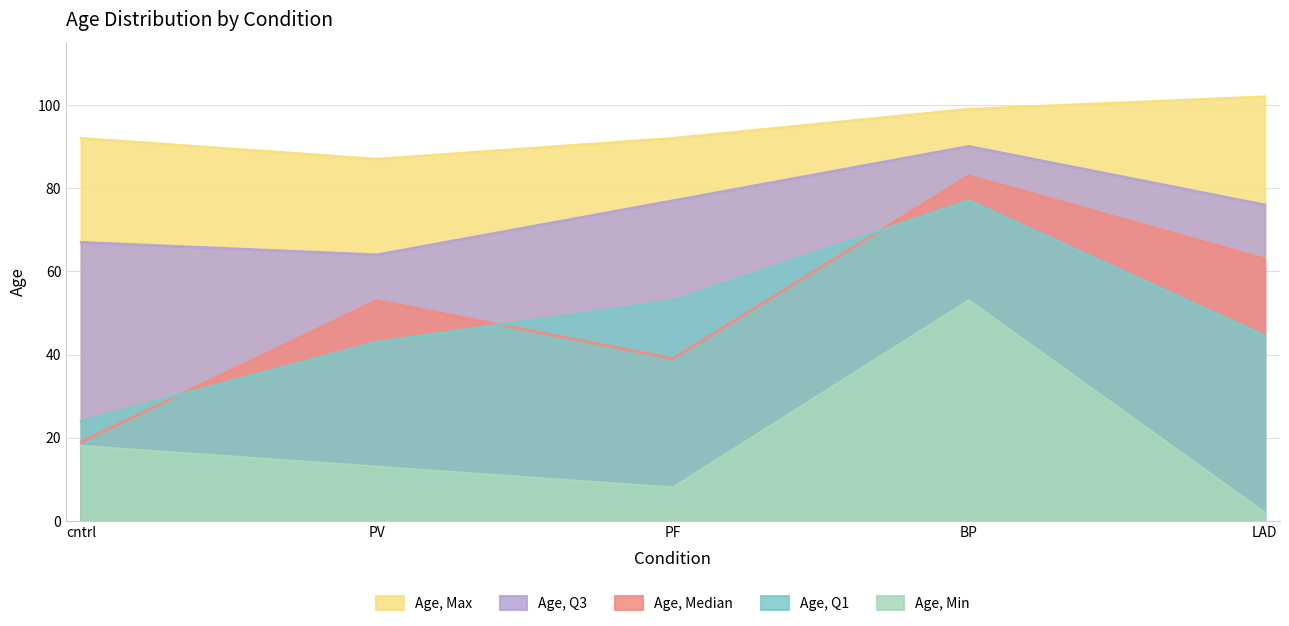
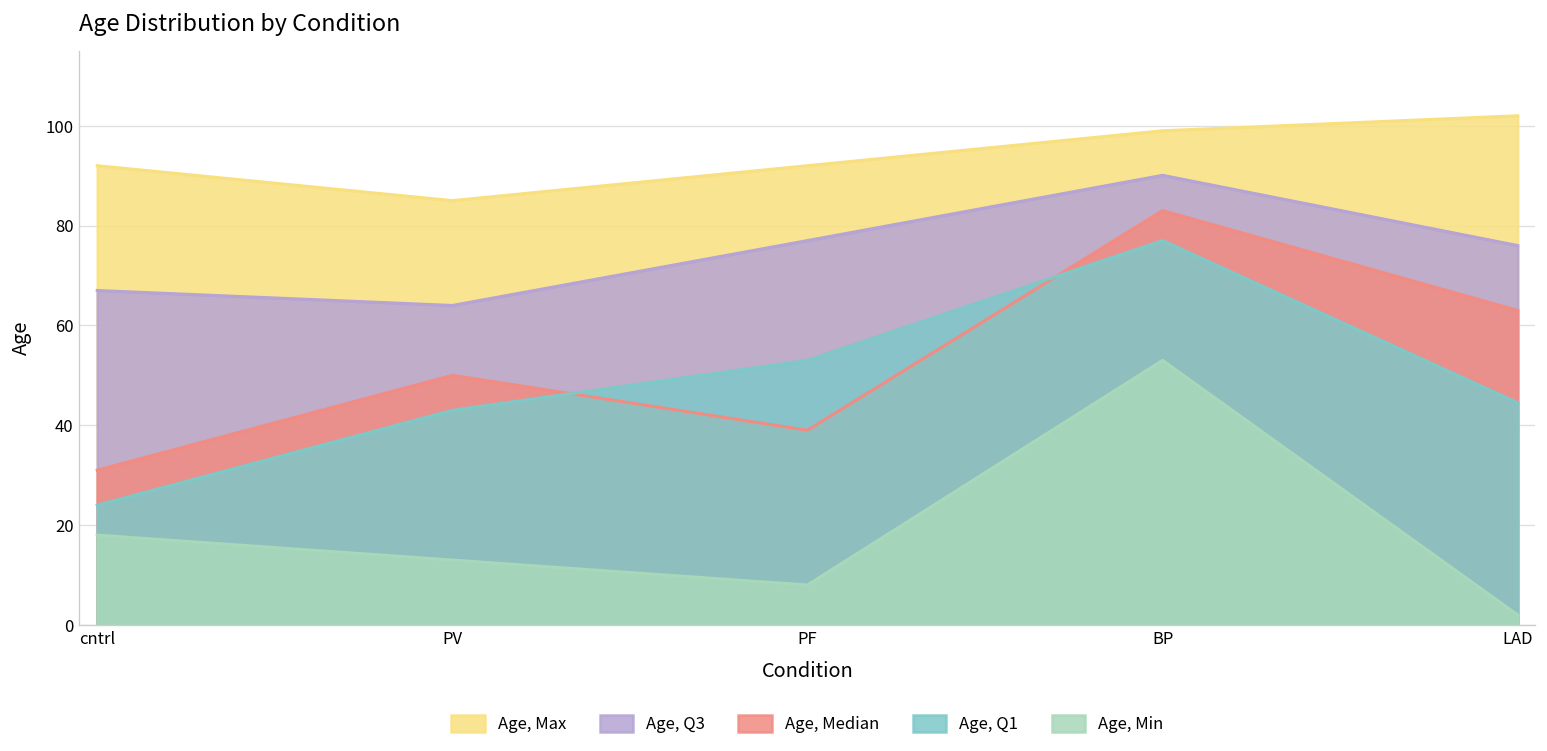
  {
    "Age, Max": {
      "cntrl": 92,
-     "PV": 87,
+     "PV": 85,
      "PF": 92,
      "BP": 99,
      "LAD": 102
    },
    "Age, Q3": {
      "cntrl": 67,
      "PV": 64,
      "PF": 77,
      "BP": 90,
      "LAD": 76
    },
    "Age, Median": {
-     "cntrl": 19,
-     "PV": 53,
+     "cntrl": 31,
+     "PV": 50,
      "PF": 39,
      "BP": 83,
      "LAD": 63
    }
  }
